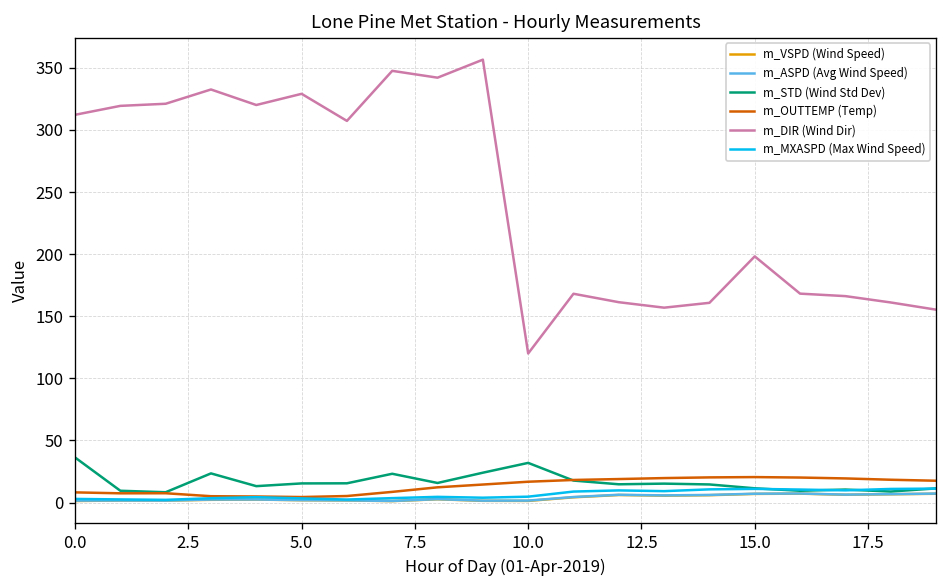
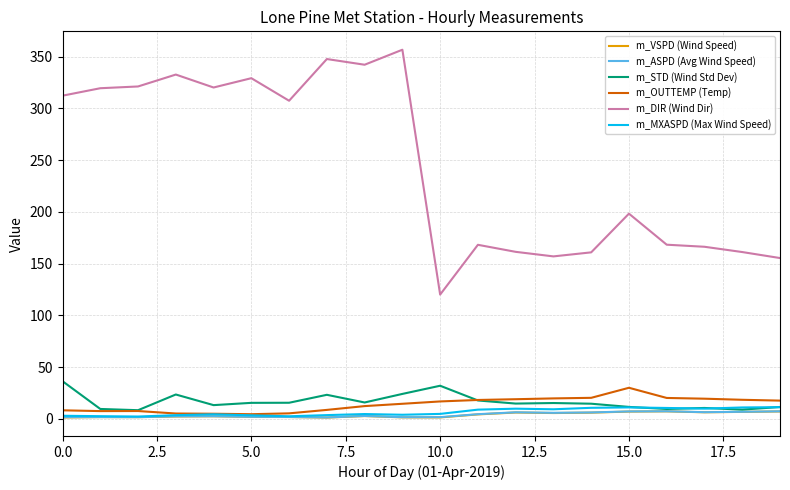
  {
    "m_STD (Wind Std Dev)": {
      "0.0": 36,
      "5.0": 15,
      "10.0": 32
    },
    "m_OUTTEMP (Temp)": {
      "0.0": 8,
      "10.0": 17,
-     "15.0": 20
+     "15.0": 30
    },
    "m_DIR (Wind Dir)": {
      "0.0": 312,
      "5.0": 329,
      "10.0": 120,
      "15.0": 198
    },
    "m_MXASPD (Max Wind Speed)": {
      "10.0": 5
    }
  }
